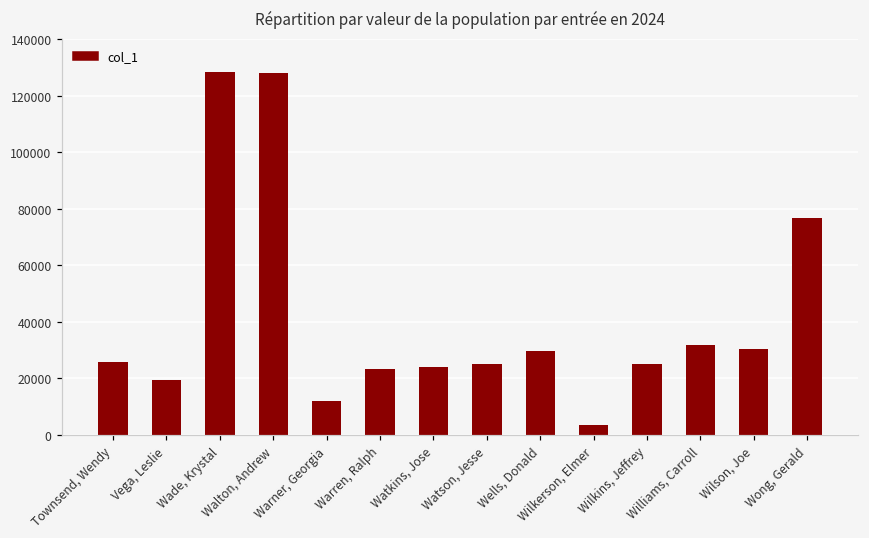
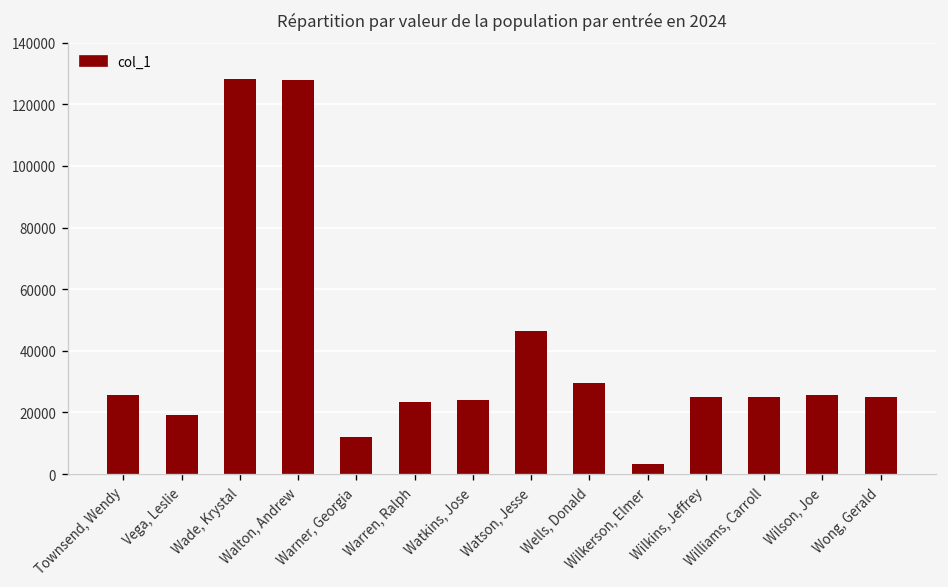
  {
    "Townsend, Wendy": 26000,
    "Vega, Leslie": 19000,
    "Wade, Krystal": 128000,
    "Walton, Andrew": 128000,
    "Warner, Georgia": 12000,
    "Warren, Ralph": 23000,
    "Watkins, Jose": 24000,
-   "Watson, Jesse": 25000,
+   "Watson, Jesse": 46000,
    "Wells, Donald": 30000,
    "Wilkerson, Elmer": 3000,
    "Wilkins, Jeffrey": 25000,
-   "Williams, Carroll": 32000,
-   "Wilson, Joe": 30000,
-   "Wong, Gerald": 77000
+   "Williams, Carroll": 25000,
+   "Wilson, Joe": 26000,
+   "Wong, Gerald": 25000
  }
